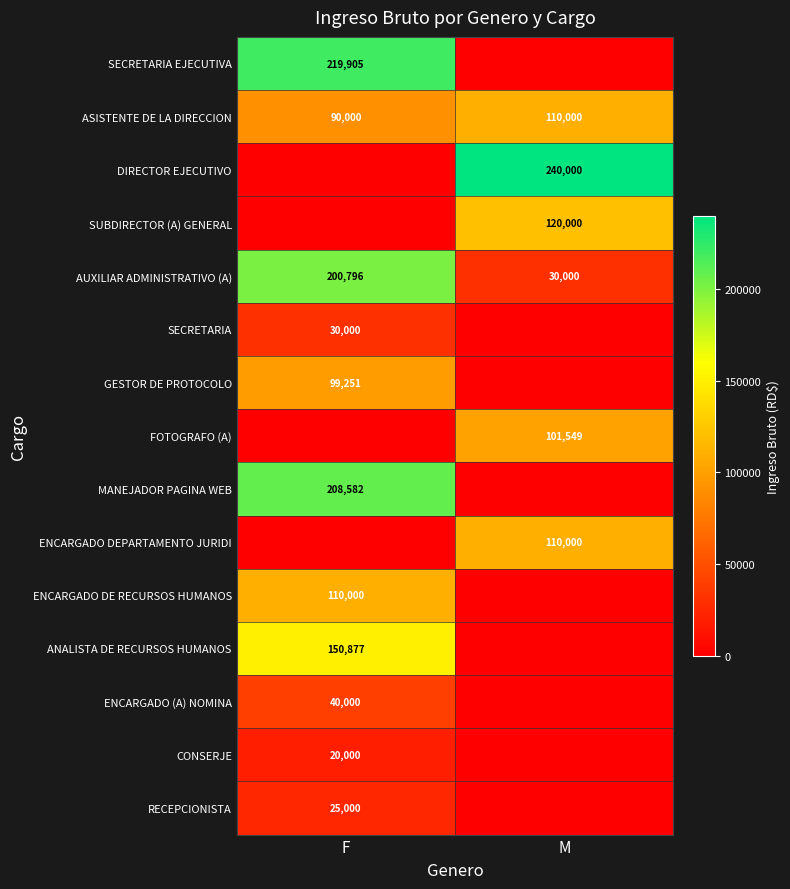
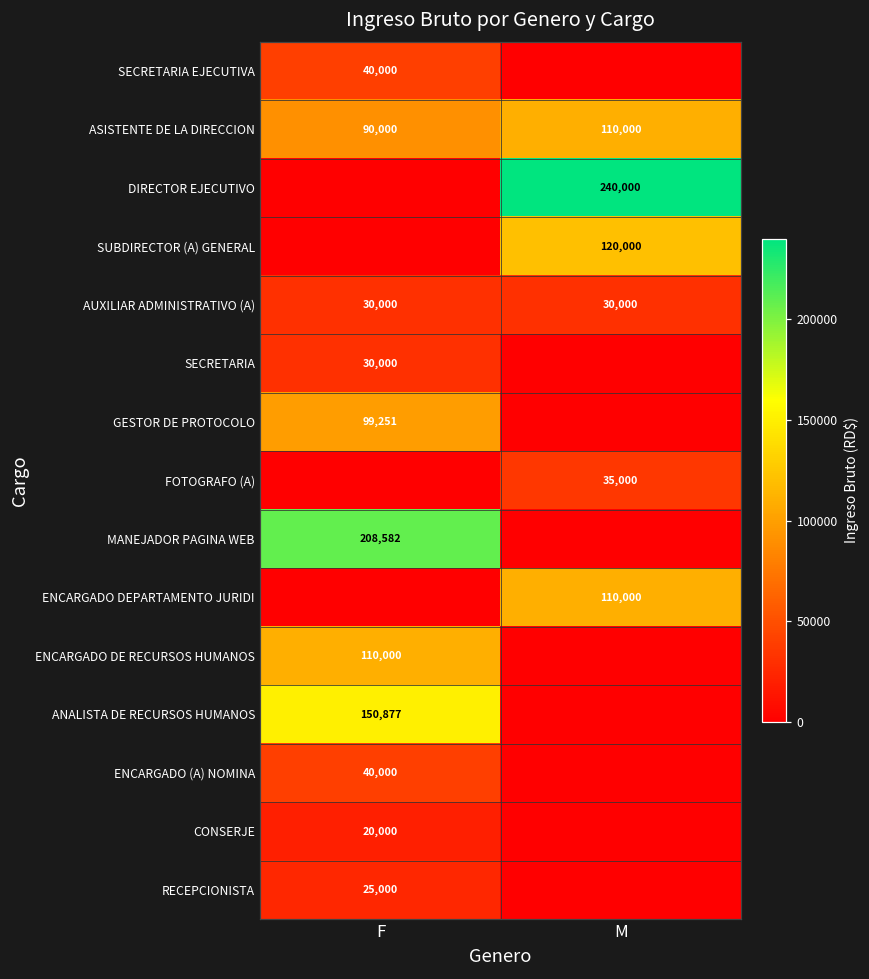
  {
    "SECRETARIA EJECUTIVA": {
-     "F": "219,905"
+     "F": "40,000"
    },
    "ASISTENTE DE LA DIRECCION": {
      "F": "90,000",
      "M": "110,000"
    },
    "DIRECTOR EJECUTIVO": {
      "M": "240,000"
    },
    "SUBDIRECTOR (A) GENERAL": {
      "M": "120,000"
    },
    "AUXILIAR ADMINISTRATIVO (A)": {
-     "F": "200,796",
+     "F": "30,000",
      "M": "30,000"
    },
    "SECRETARIA": {
      "F": "30,000"
    },
    "GESTOR DE PROTOCOLO": {
      "F": "99,251"
    },
    "FOTOGRAFO (A)": {
-     "M": "101,549"
+     "M": "35,000"
    },
    "MANEJADOR PAGINA WEB": {
      "F": "208,582"
    },
    "ENCARGADO DEPARTAMENTO JURIDI": {
      "M": "110,000"
    },
    "ENCARGADO DE RECURSOS HUMANOS": {
      "F": "110,000"
    },
    "ANALISTA DE RECURSOS HUMANOS": {
      "F": "150,877"
    },
    "ENCARGADO (A) NOMINA": {
      "F": "40,000"
    },
    "CONSERJE": {
      "F": "20,000"
    },
    "RECEPCIONISTA": {
      "F": "25,000"
    }
  }
